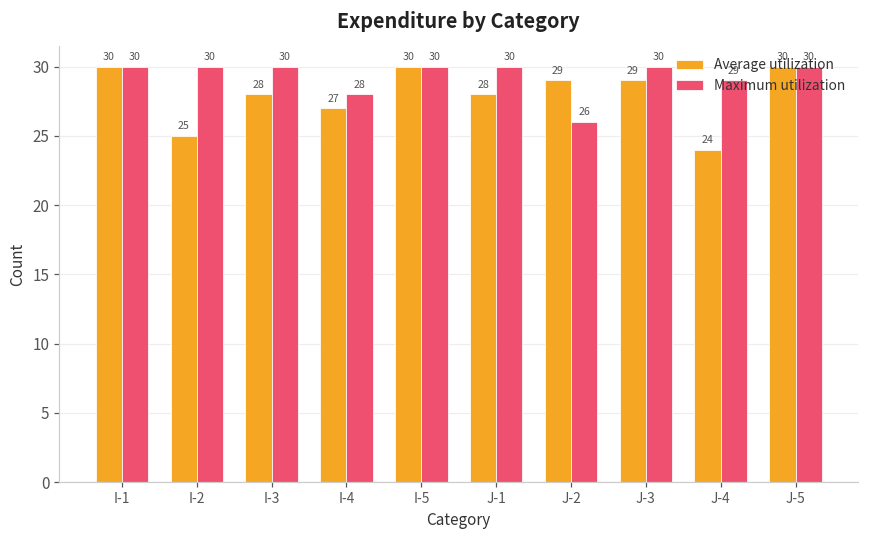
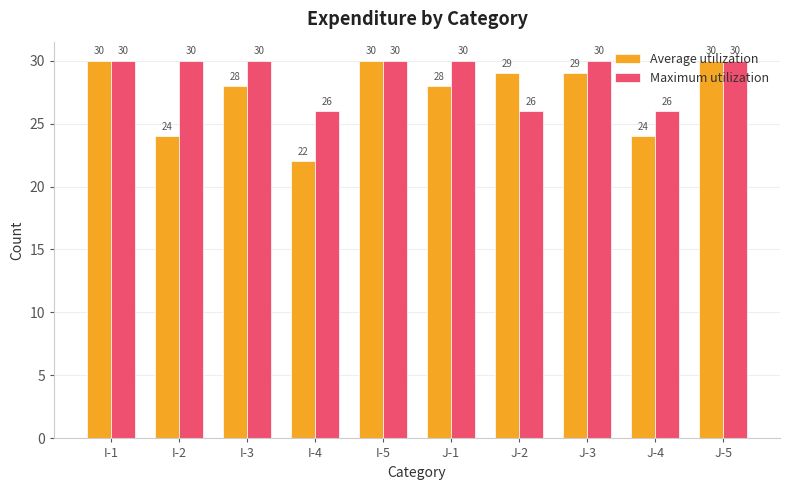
  {
    "Average utilization": {
      "I-1": 30,
-     "I-2": 25,
+     "I-2": 24,
      "I-3": 28,
-     "I-4": 27,
+     "I-4": 22,
      "I-5": 30,
      "J-1": 28,
      "J-2": 29,
      "J-3": 29,
      "J-4": 24,
      "J-5": 30
    },
    "Maximum utilization": {
      "I-1": 30,
      "I-2": 30,
      "I-3": 30,
-     "I-4": 28,
+     "I-4": 26,
      "I-5": 30,
      "J-1": 30,
      "J-2": 26,
      "J-3": 30,
-     "J-4": 29,
+     "J-4": 26,
      "J-5": 30
    }
  }
